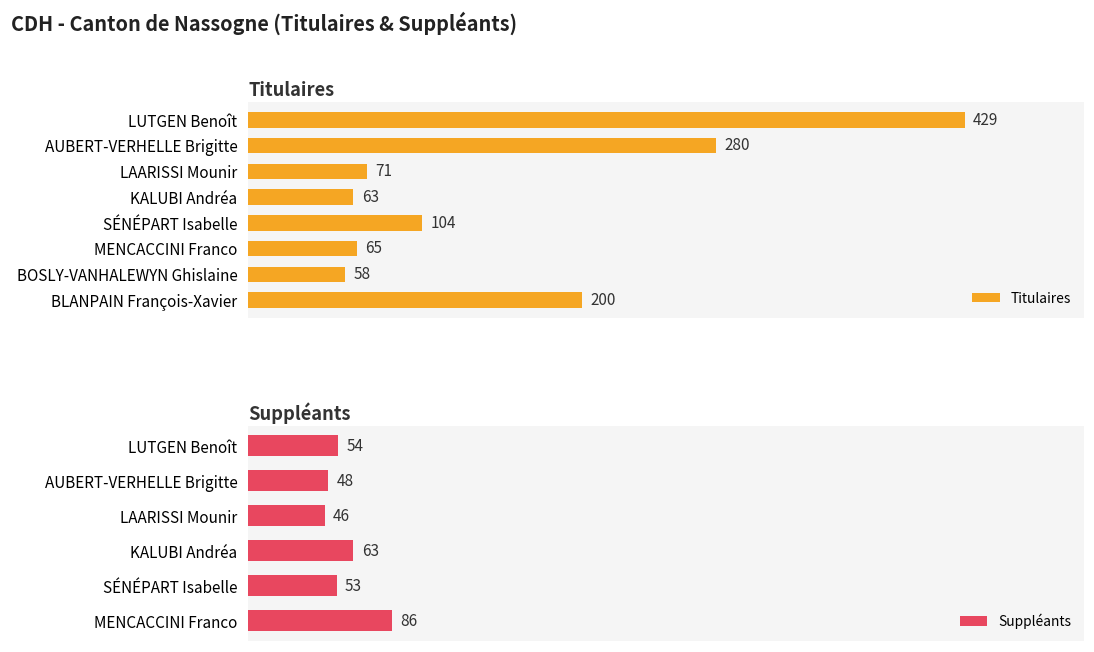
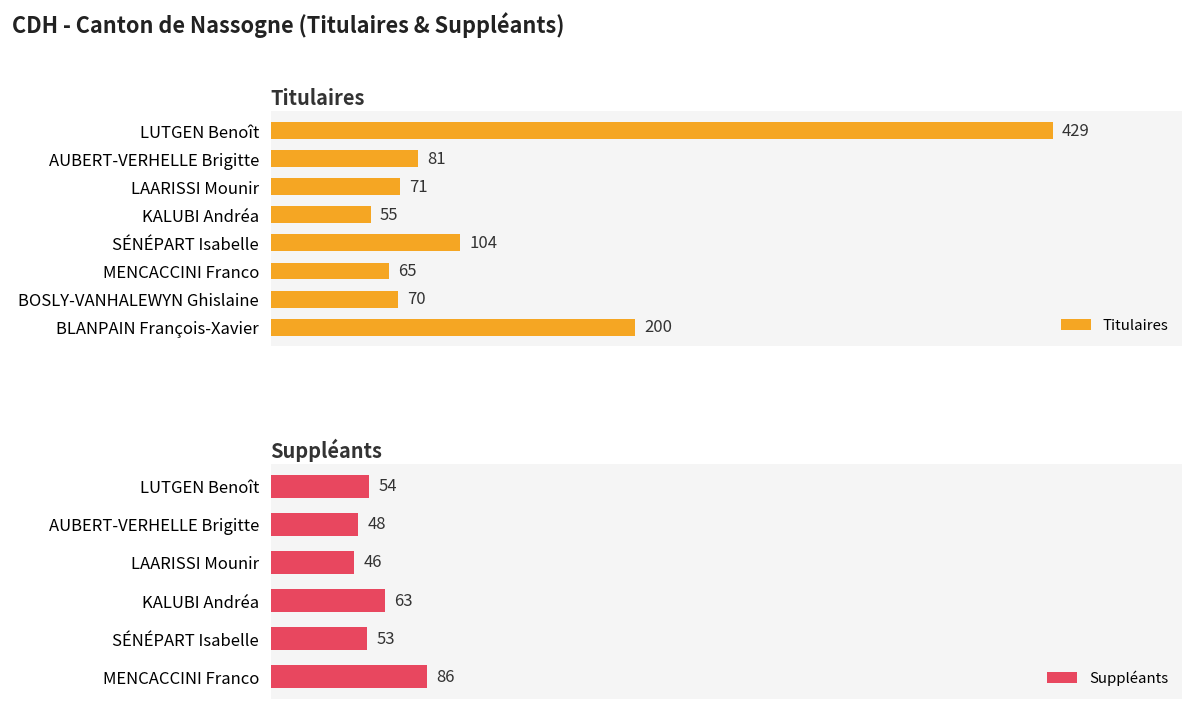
  {
    "Titulaires": {
      "LUTGEN Benoît": 429,
-     "AUBERT-VERHELLE Brigitte": 280,
+     "AUBERT-VERHELLE Brigitte": 81,
      "LAARISSI Mounir": 71,
-     "KALUBI Andréa": 63,
+     "KALUBI Andréa": 55,
      "SÉNÉPART Isabelle": 104,
      "MENCACCINI Franco": 65,
-     "BOSLY-VANHALEWYN Ghislaine": 58,
+     "BOSLY-VANHALEWYN Ghislaine": 70,
      "BLANPAIN François-Xavier": 200
    },
    "Suppléants": {
      "LUTGEN Benoît": 54,
      "AUBERT-VERHELLE Brigitte": 48,
      "LAARISSI Mounir": 46,
      "KALUBI Andréa": 63,
      "SÉNÉPART Isabelle": 53,
      "MENCACCINI Franco": 86
    }
  }
